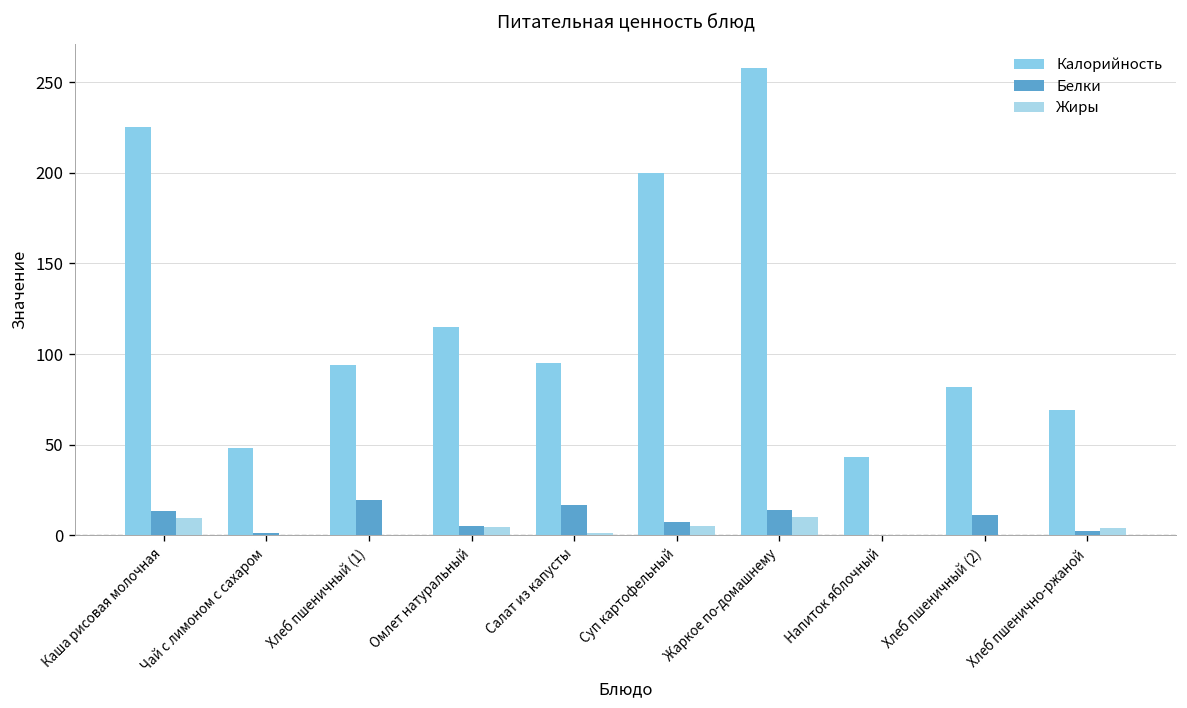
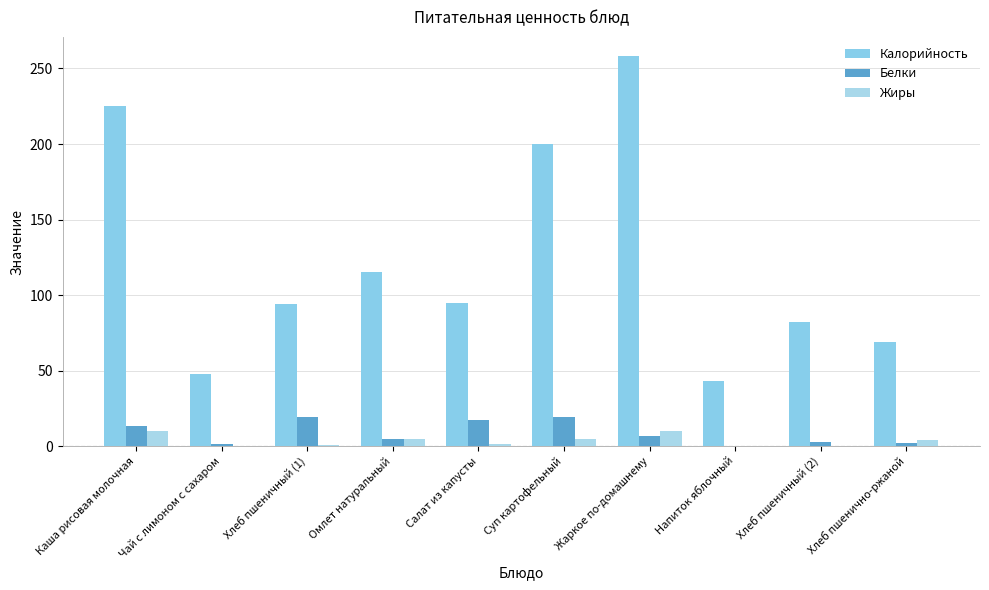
  {
    "Белки": {
      "Каша рисовая молочная": 13,
      "Хлеб пшеничный (1)": 19,
      "Омлет натуральный": 5,
      "Салат из капусты": 17,
-     "Суп картофельный": 8,
-     "Жаркое по-домашнему": 14,
-     "Хлеб пшеничный (2)": 11,
+     "Суп картофельный": 19,
+     "Жаркое по-домашнему": 7,
+     "Хлеб пшеничный (2)": 3,
      "Хлеб пшенично-ржаной": 2
    }
  }
